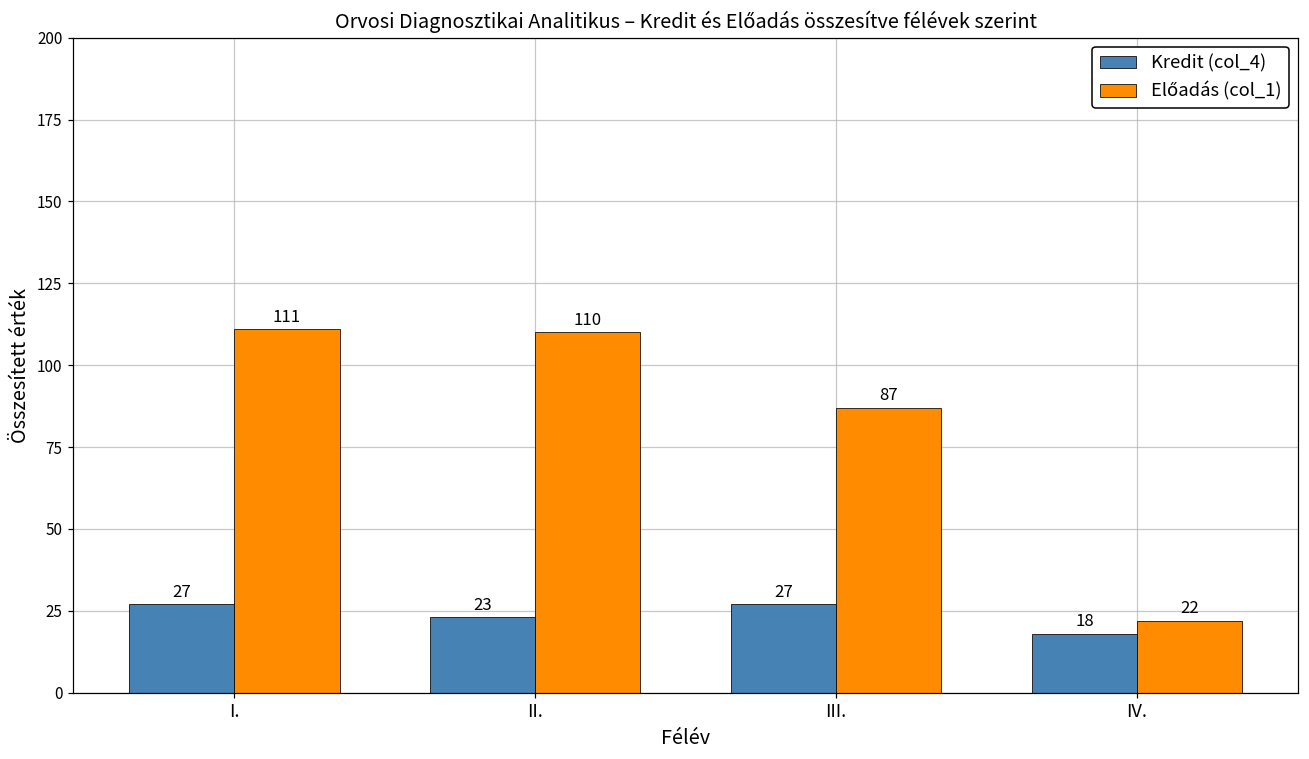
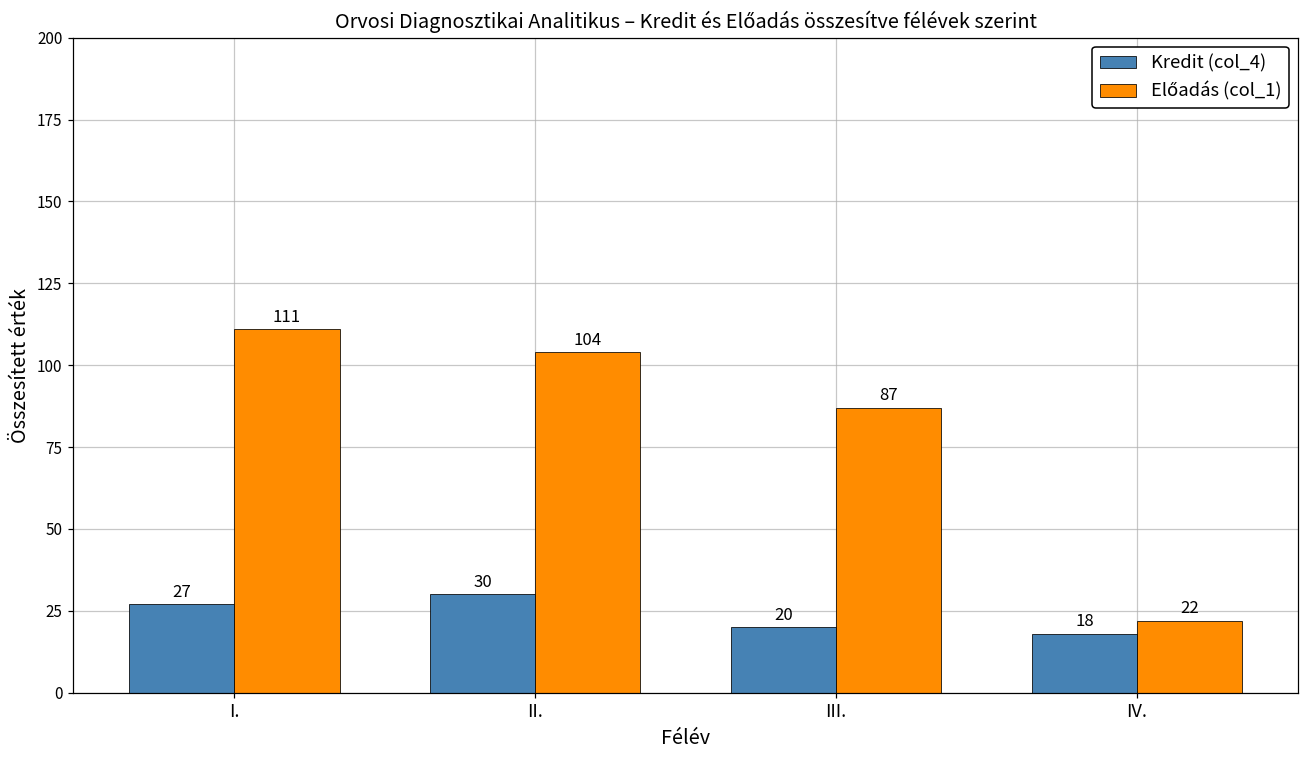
  {
    "Kredit (col_4)": {
      "I.": 27,
-     "II.": 23,
-     "III.": 27,
+     "II.": 30,
+     "III.": 20,
      "IV.": 18
    },
    "Előadás (col_1)": {
      "I.": 111,
-     "II.": 110,
+     "II.": 104,
      "III.": 87,
      "IV.": 22
    }
  }
